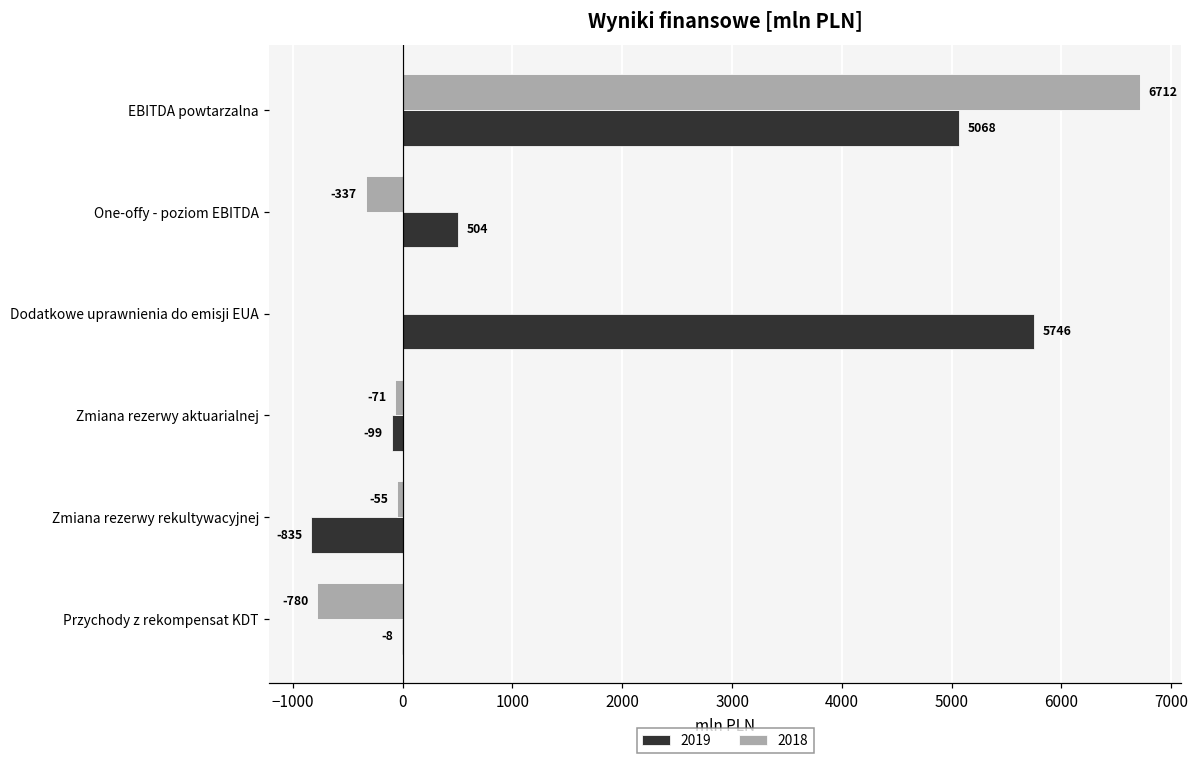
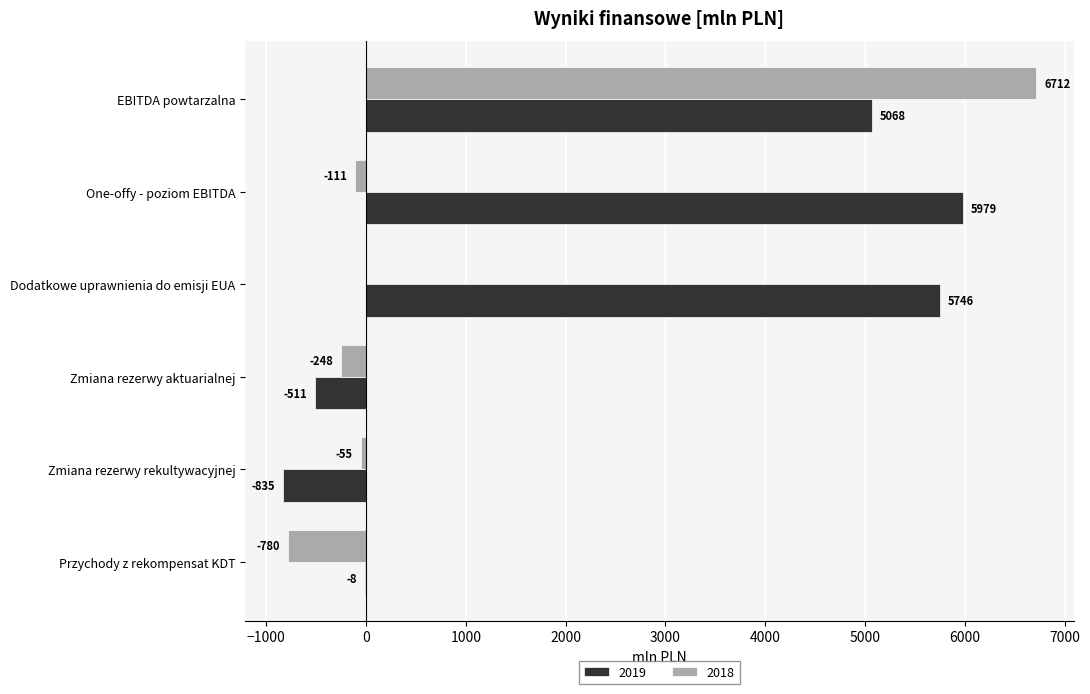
  {
    "2019": {
      "EBITDA powtarzalna": 5068,
-     "One-offy - poziom EBITDA": 504,
+     "One-offy - poziom EBITDA": 5979,
      "Dodatkowe uprawnienia do emisji EUA": 5746,
-     "Zmiana rezerwy aktuarialnej": -99,
+     "Zmiana rezerwy aktuarialnej": -511,
      "Zmiana rezerwy rekultywacyjnej": -835,
      "Przychody z rekompensat KDT": -8
    },
    "2018": {
      "EBITDA powtarzalna": 6712,
-     "One-offy - poziom EBITDA": -337,
-     "Zmiana rezerwy aktuarialnej": -71,
+     "One-offy - poziom EBITDA": -111,
+     "Zmiana rezerwy aktuarialnej": -248,
      "Zmiana rezerwy rekultywacyjnej": -55,
      "Przychody z rekompensat KDT": -780
    }
  }
